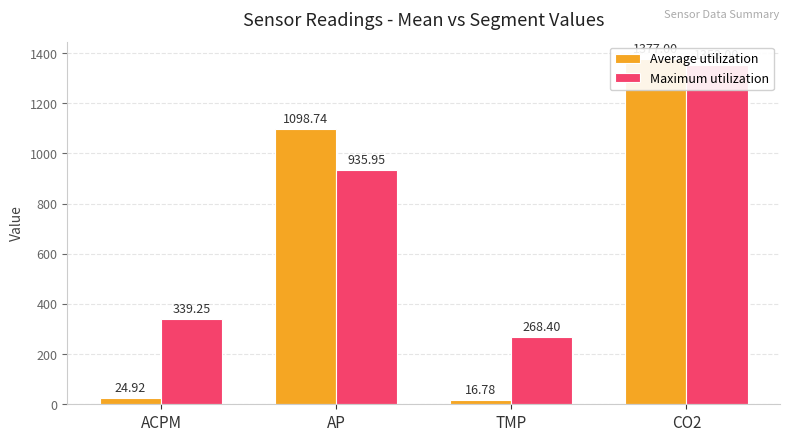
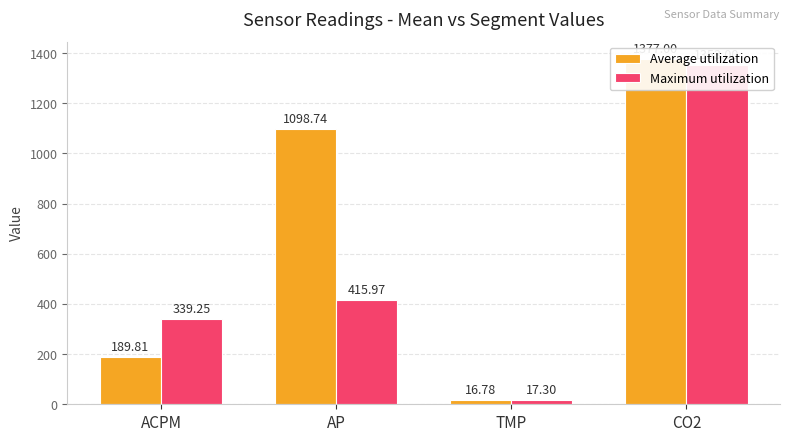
  {
    "Average utilization": {
-     "ACPM": 24.92,
+     "ACPM": 189.81,
      "AP": 1098.74,
      "TMP": 16.78
    },
    "Maximum utilization": {
      "ACPM": 339.25,
-     "AP": 935.95,
-     "TMP": 268.40
+     "AP": 415.97,
+     "TMP": 17.30
    }
  }
